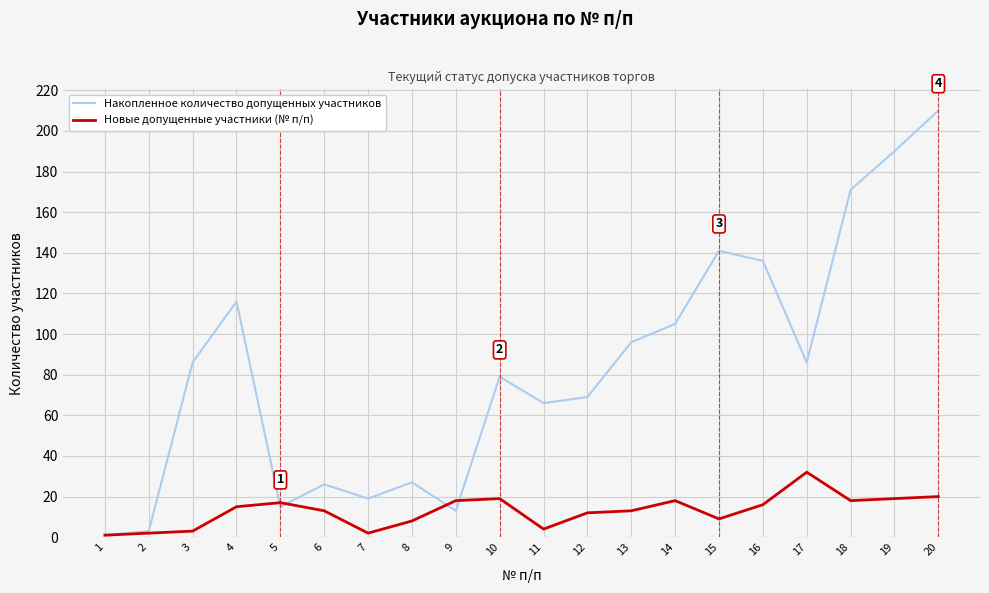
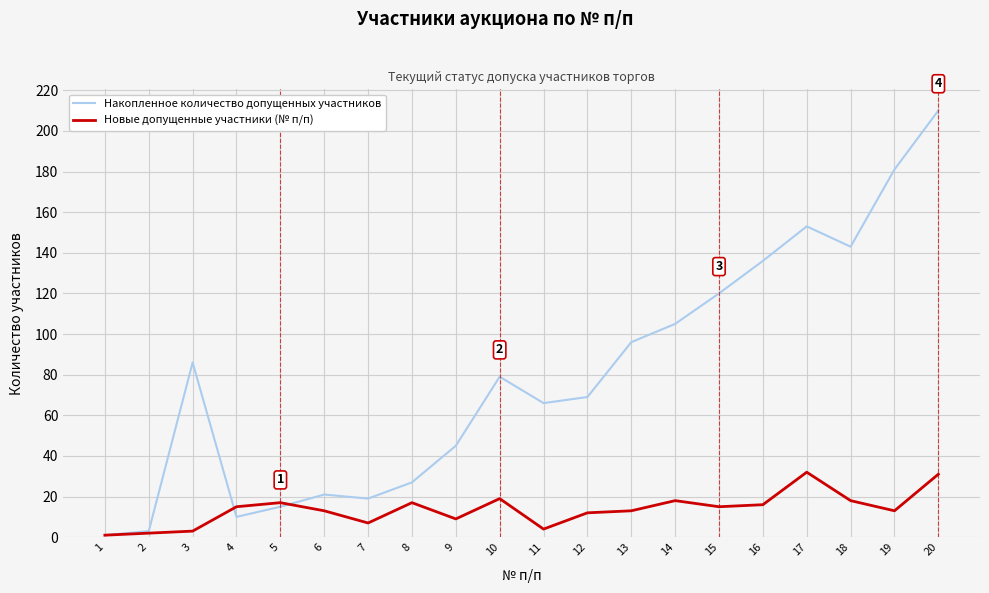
  {
    "Накопленное количество допущенных участников": {
      "3": 86,
-     "4": 116,
+     "4": 10,
      "5": 15,
-     "6": 26,
+     "6": 21,
      "7": 19,
      "8": 27,
-     "9": 13,
+     "9": 45,
      "11": 66,
      "12": 69,
      "13": 96,
      "14": 105,
-     "15": 141,
+     "15": 120,
      "16": 136,
-     "17": 86,
-     "18": 171,
-     "19": 190
+     "17": 153,
+     "18": 143,
+     "19": 181
    },
    "Новые допущенные участники (№ п/п)": {
      "3": 3,
      "4": 15,
      "6": 13,
-     "7": 2,
-     "8": 8,
-     "9": 18,
+     "7": 7,
+     "8": 17,
+     "9": 9,
      "10": 19,
      "11": 4,
      "12": 12,
      "13": 13,
      "14": 18,
-     "15": 9,
+     "15": 15,
      "16": 16,
      "17": 32,
      "18": 18,
-     "19": 19,
-     "20": 20
+     "19": 13,
+     "20": 31
    }
  }
